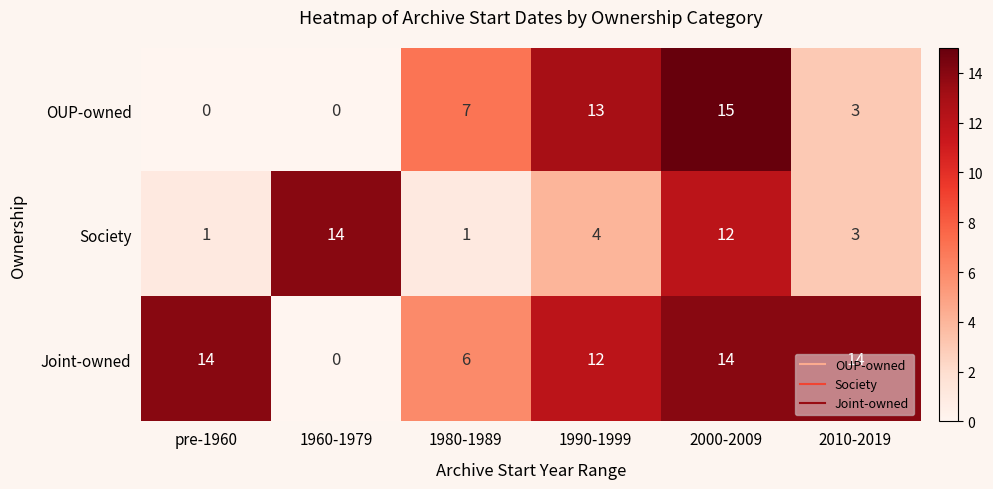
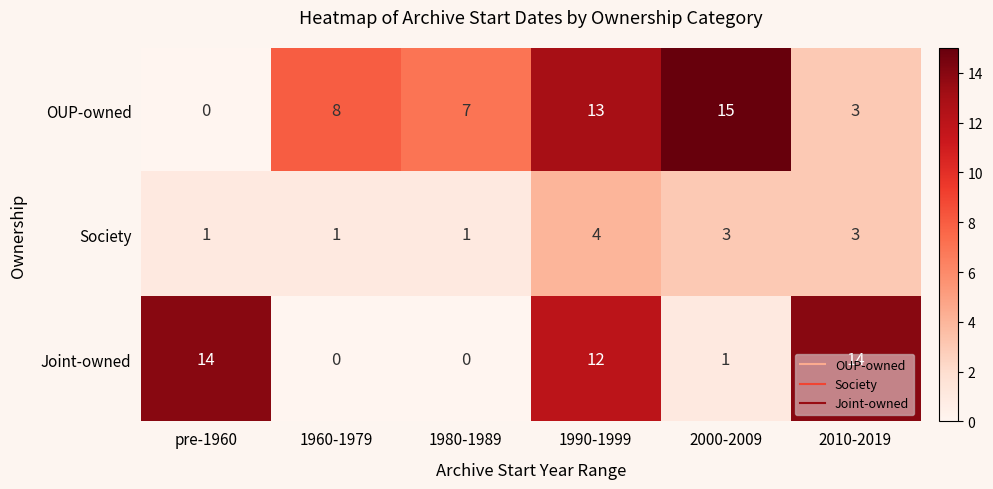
  {
    "OUP-owned": {
      "pre-1960": 0,
-     "1960-1979": 0,
+     "1960-1979": 8,
      "1980-1989": 7,
      "1990-1999": 13,
      "2000-2009": 15,
      "2010-2019": 3
    },
    "Society": {
      "pre-1960": 1,
-     "1960-1979": 14,
+     "1960-1979": 1,
      "1980-1989": 1,
      "1990-1999": 4,
-     "2000-2009": 12,
+     "2000-2009": 3,
      "2010-2019": 3
    },
    "Joint-owned": {
      "pre-1960": 14,
      "1960-1979": 0,
-     "1980-1989": 6,
+     "1980-1989": 0,
      "1990-1999": 12,
-     "2000-2009": 14
+     "2000-2009": 1
    }
  }
